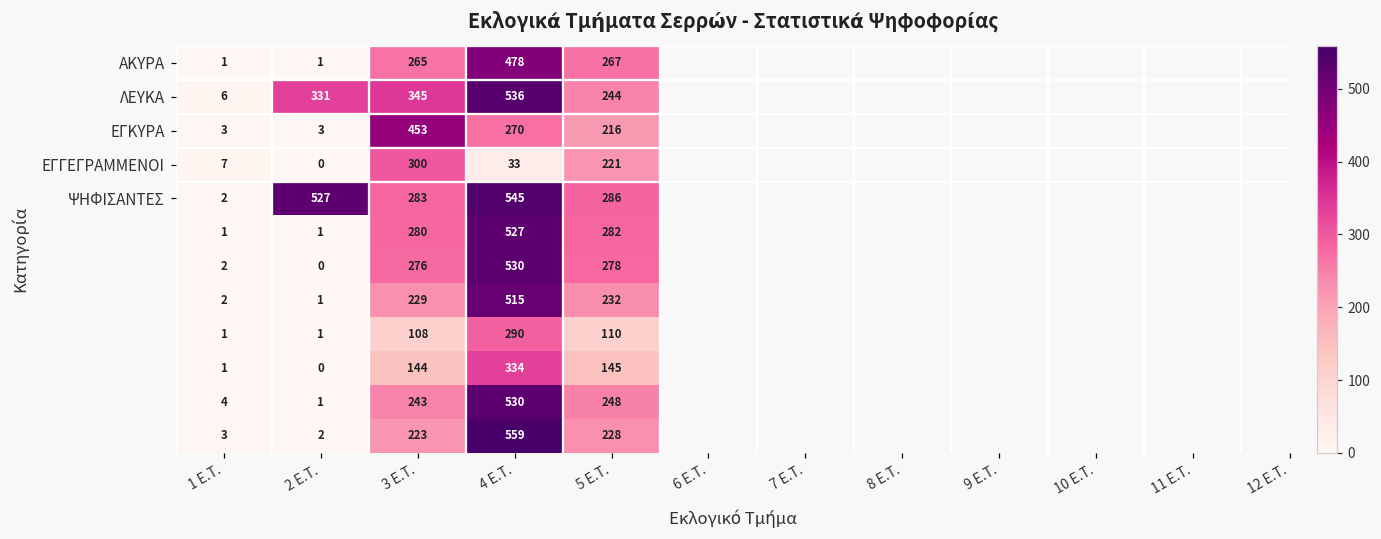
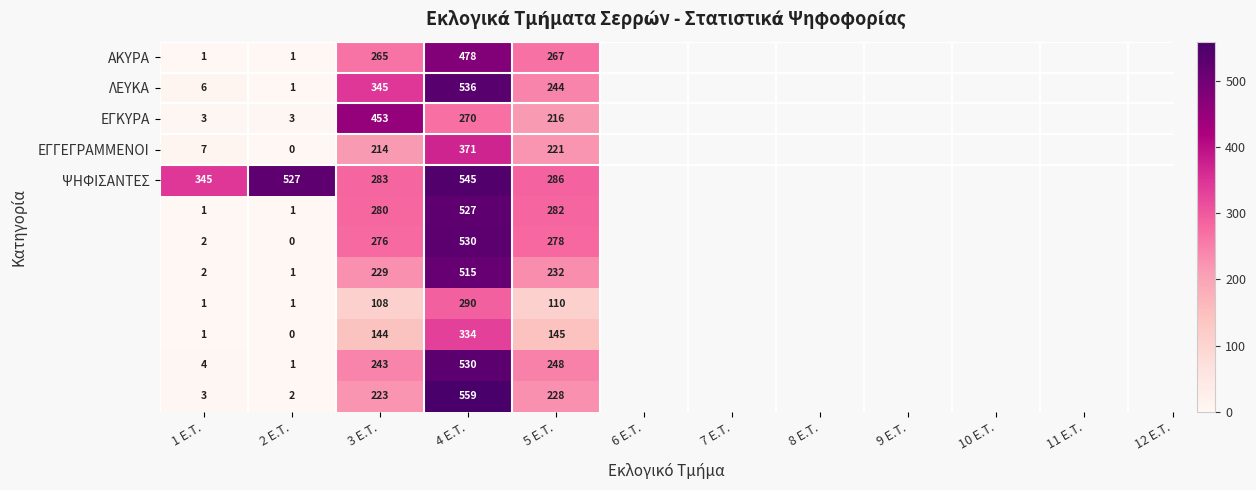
  {
    "ΑΚΥΡΑ": {
      "1 E.T.": 1,
      "2 E.T.": 1,
      "3 E.T.": 265,
      "4 E.T.": 478,
      "5 E.T.": 267
    },
    "ΛΕΥΚΑ": {
      "1 E.T.": 6,
-     "2 E.T.": 331,
+     "2 E.T.": 1,
      "3 E.T.": 345,
      "4 E.T.": 536,
      "5 E.T.": 244
    },
    "ΕΓΚΥΡΑ": {
      "1 E.T.": 3,
      "2 E.T.": 3,
      "3 E.T.": 453,
      "4 E.T.": 270,
      "5 E.T.": 216
    },
    "ΕΓΓΕΓΡΑΜΜΕΝΟΙ": {
      "1 E.T.": 7,
      "2 E.T.": 0,
-     "3 E.T.": 300,
-     "4 E.T.": 33,
+     "3 E.T.": 214,
+     "4 E.T.": 371,
      "5 E.T.": 221
    },
    "ΨΗΦΙΣΑΝΤΕΣ": {
-     "1 E.T.": 2,
+     "1 E.T.": 345,
      "2 E.T.": 527,
      "3 E.T.": 283,
      "4 E.T.": 545,
      "5 E.T.": 286
    }
  }
